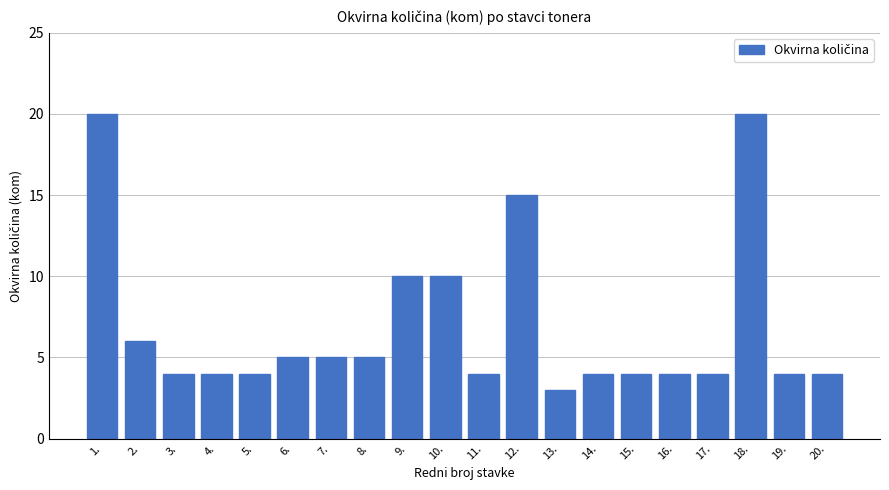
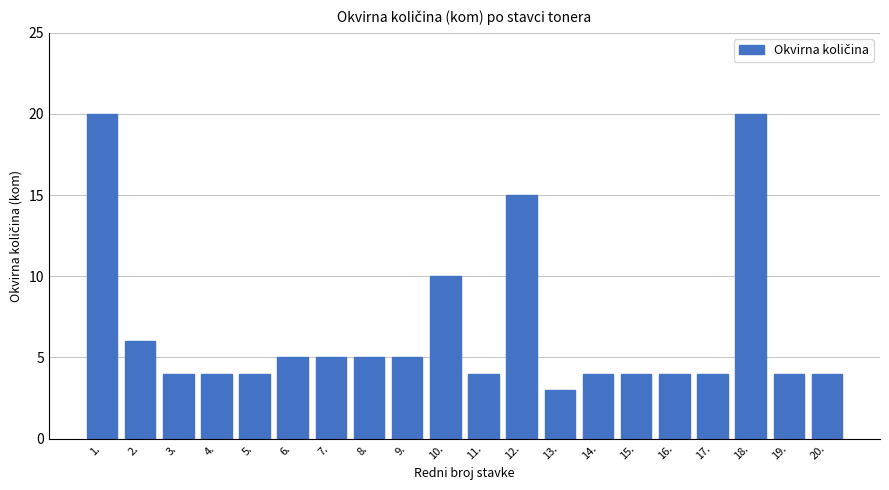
  {
    "1.": 20,
    "2.": 6,
    "3.": 4,
    "4.": 4,
    "5.": 4,
    "6.": 5,
    "7.": 5,
    "8.": 5,
-   "9.": 10,
+   "9.": 5,
    "10.": 10,
    "11.": 4,
    "12.": 15,
    "13.": 3,
    "14.": 4,
    "15.": 4,
    "16.": 4,
    "17.": 4,
    "18.": 20,
    "19.": 4,
    "20.": 4
  }
